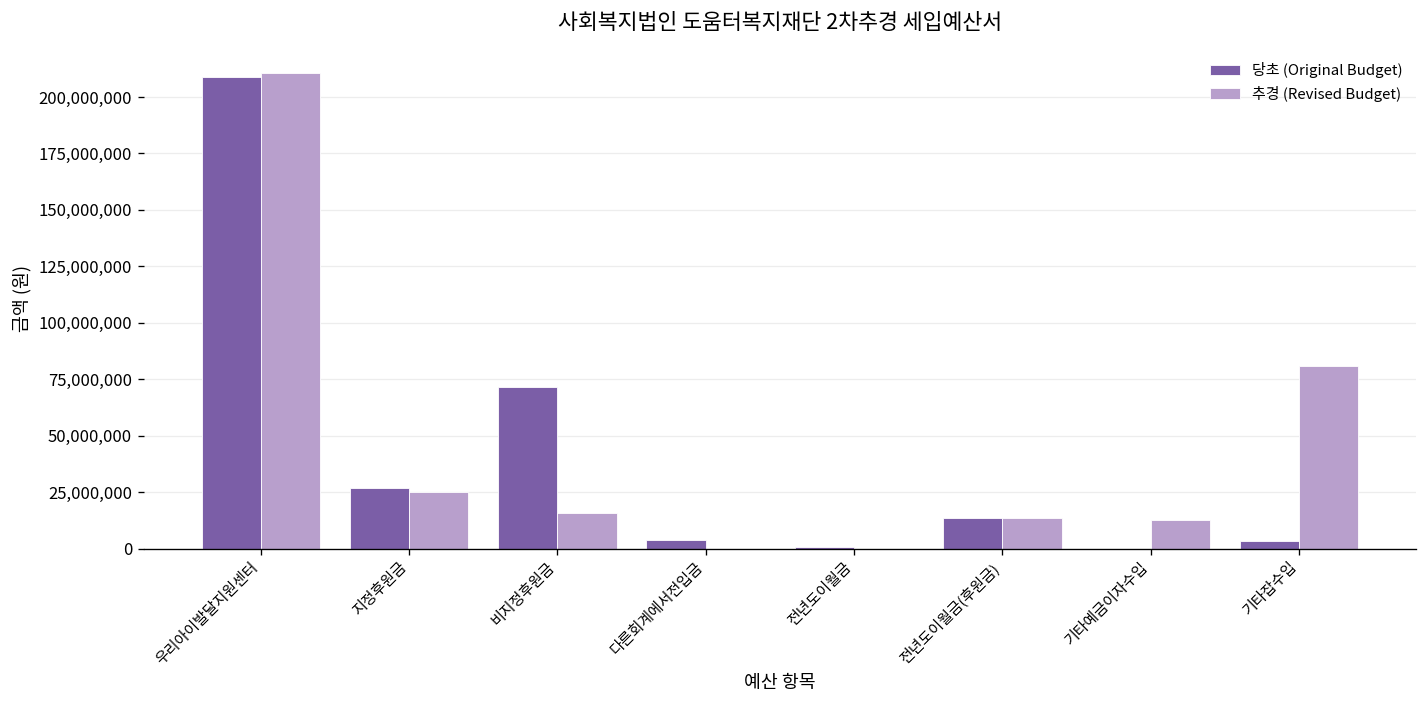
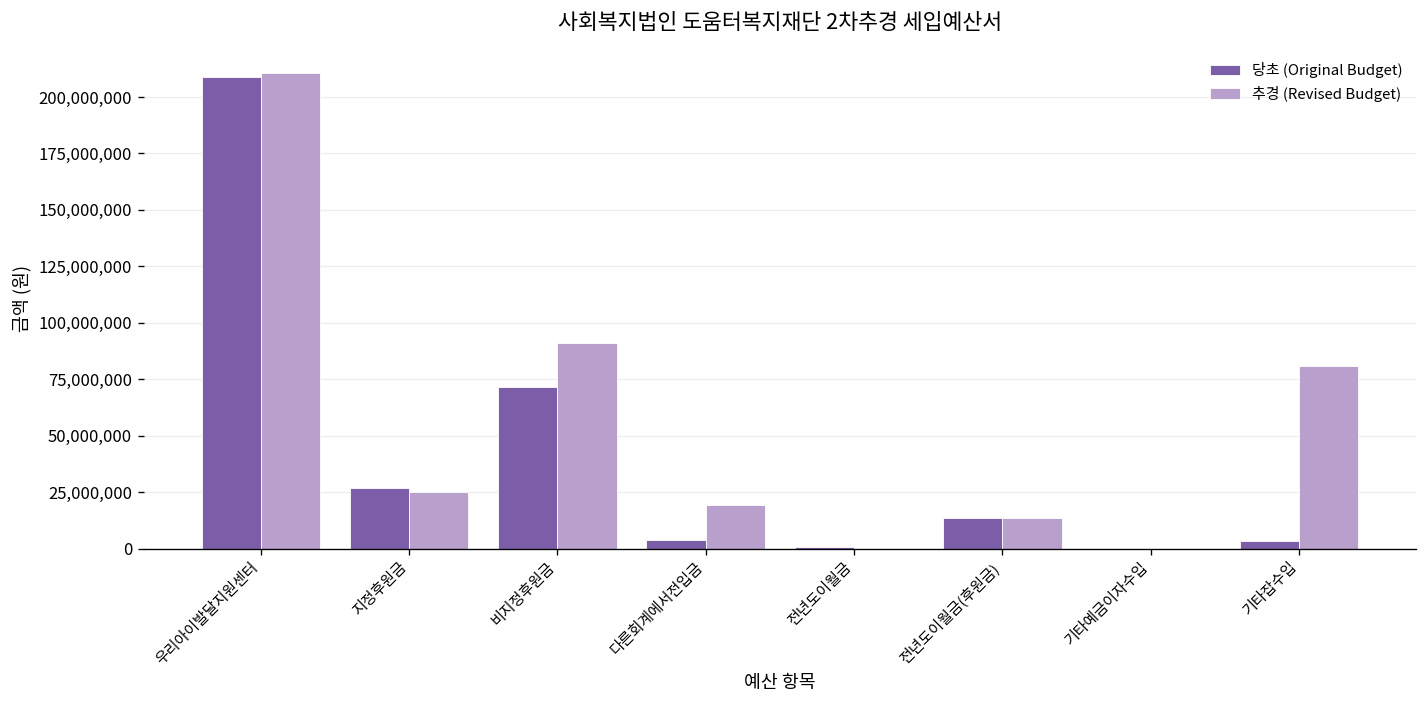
  {
    "당초 (Original Budget)": {
      "우리아이발달지원센터": "209,000,000",
      "지정후원금": "27,000,000",
      "비지정후원금": "72,000,000",
      "다른회계에서전입금": "4,000,000",
      "전년도이월금(후원금)": "13,000,000",
      "기타잡수입": "4,000,000"
    },
    "추경 (Revised Budget)": {
      "우리아이발달지원센터": "211,000,000",
      "지정후원금": "25,000,000",
-     "비지정후원금": "16,000,000",
-     "다른회계에서전입금": "0",
+     "비지정후원금": "91,000,000",
+     "다른회계에서전입금": "19,000,000",
      "전년도이월금": "0",
      "전년도이월금(후원금)": "13,000,000",
-     "기타예금이자수입": "13,000,000",
+     "기타예금이자수입": "0",
      "기타잡수입": "81,000,000"
    }
  }
